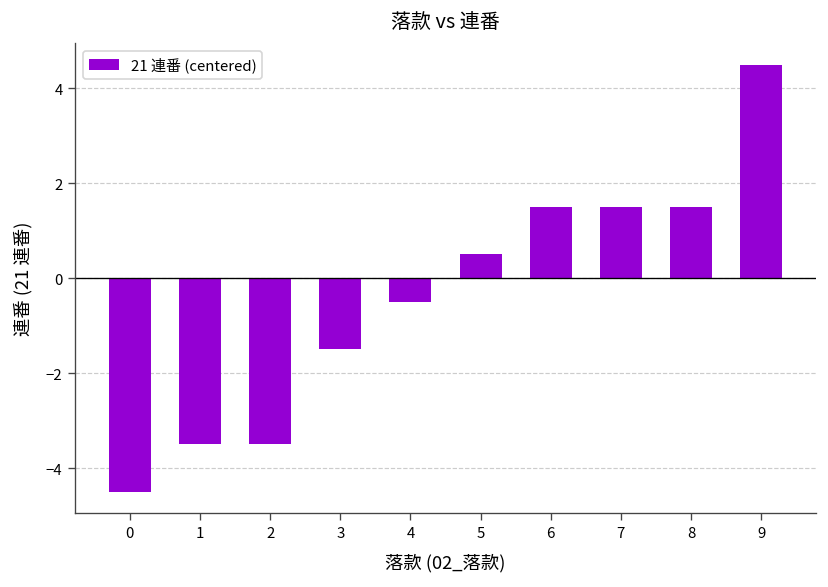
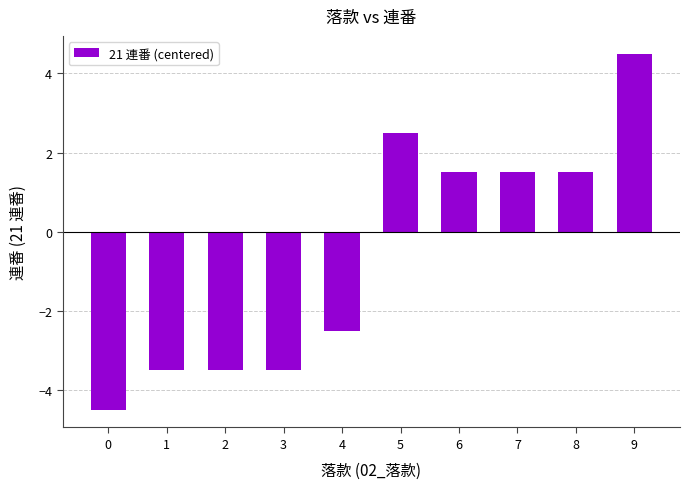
  {
    "0": -4.5,
    "1": -3.5,
    "2": -3.5,
-   "3": -1.5,
-   "4": -0.5,
-   "5": 0.5,
+   "3": -3.5,
+   "4": -2.5,
+   "5": 2.5,
    "6": 1.5,
    "7": 1.5,
    "8": 1.5,
    "9": 4.5
  }
